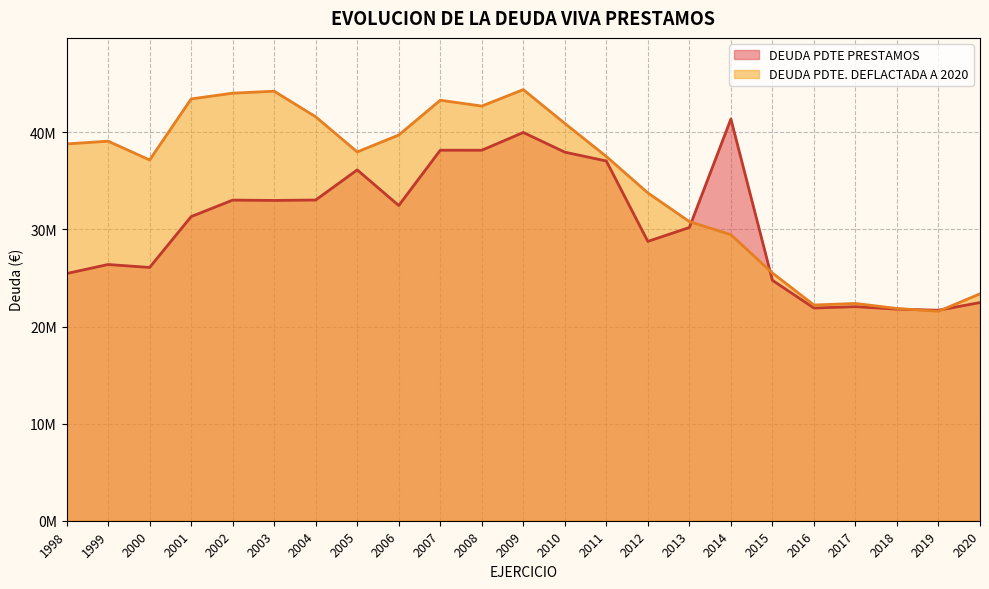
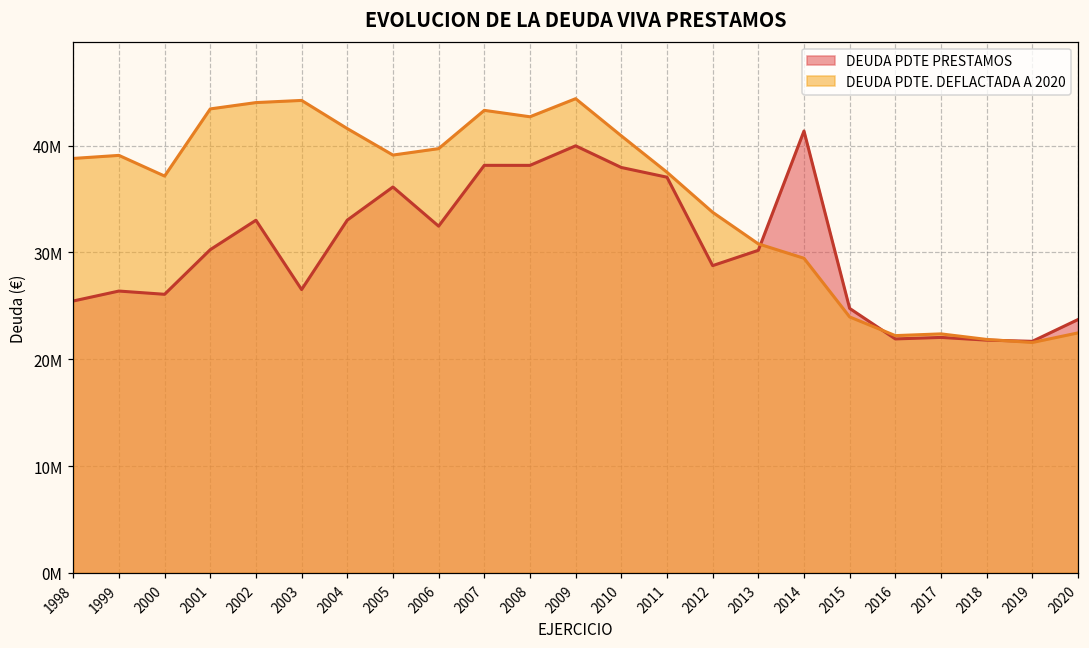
  {
    "DEUDA PDTE PRESTAMOS": {
      "1998": 25000000,
      "1999": 26000000,
      "2000": 26000000,
-     "2001": 31000000,
+     "2001": 30000000,
      "2002": 33000000,
-     "2003": 33000000,
+     "2003": 27000000,
      "2004": 33000000,
      "2005": 36000000,
      "2006": 32000000,
      "2007": 38000000,
      "2008": 38000000,
      "2009": 40000000,
      "2010": 38000000,
      "2011": 37000000,
      "2012": 29000000,
      "2013": 30000000,
      "2014": 41000000,
      "2015": 25000000,
      "2016": 22000000,
      "2017": 22000000,
-     "2020": 22000000
+     "2020": 24000000
    },
    "DEUDA PDTE. DEFLACTADA A 2020": {
      "1998": 39000000,
      "1999": 39000000,
      "2000": 37000000,
      "2001": 43000000,
      "2002": 44000000,
      "2003": 44000000,
      "2004": 42000000,
-     "2005": 38000000,
+     "2005": 39000000,
      "2006": 40000000,
      "2007": 43000000,
      "2008": 43000000,
      "2009": 44000000,
      "2010": 41000000,
      "2011": 38000000,
      "2012": 34000000,
      "2013": 31000000,
      "2014": 29000000,
-     "2015": 26000000,
+     "2015": 24000000,
      "2016": 22000000,
      "2017": 22000000,
-     "2020": 23000000
+     "2020": 22000000
    }
  }
